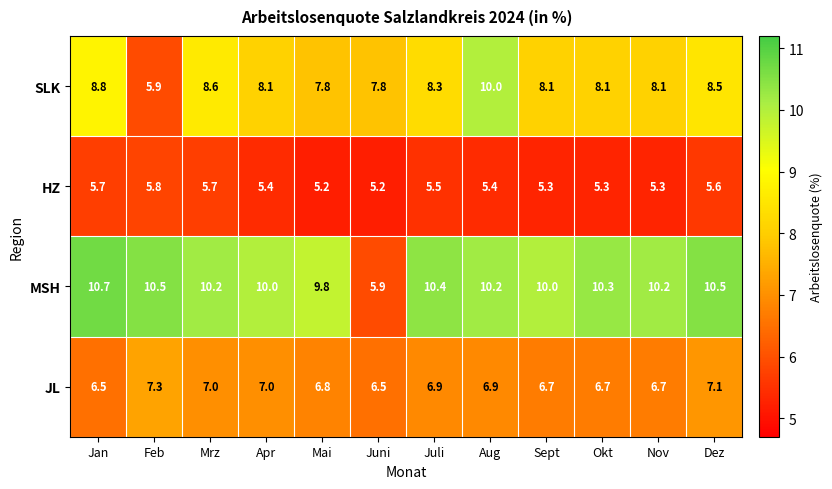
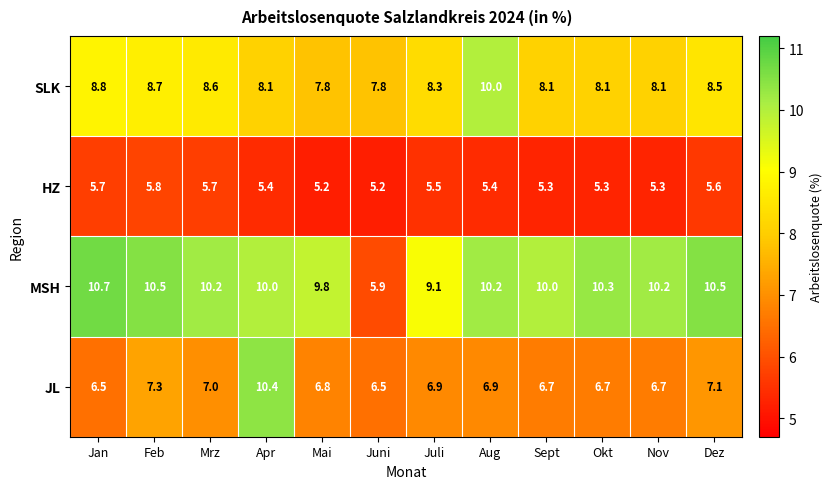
  {
    "SLK": {
      "Jan": 8.8,
-     "Feb": 5.9,
+     "Feb": 8.7,
      "Mrz": 8.6,
      "Apr": 8.1,
      "Mai": 7.8,
      "Juni": 7.8,
      "Juli": 8.3,
      "Aug": 10.0,
      "Sept": 8.1,
      "Okt": 8.1,
      "Nov": 8.1,
      "Dez": 8.5
    },
    "HZ": {
      "Jan": 5.7,
      "Feb": 5.8,
      "Mrz": 5.7,
      "Apr": 5.4,
      "Mai": 5.2,
      "Juni": 5.2,
      "Juli": 5.5,
      "Aug": 5.4,
      "Sept": 5.3,
      "Okt": 5.3,
      "Nov": 5.3,
      "Dez": 5.6
    },
    "MSH": {
      "Jan": 10.7,
      "Feb": 10.5,
      "Mrz": 10.2,
      "Apr": 10.0,
      "Mai": 9.8,
      "Juni": 5.9,
-     "Juli": 10.4,
+     "Juli": 9.1,
      "Aug": 10.2,
      "Sept": 10.0,
      "Okt": 10.3,
      "Nov": 10.2,
      "Dez": 10.5
    },
    "JL": {
      "Jan": 6.5,
      "Feb": 7.3,
      "Mrz": 7.0,
-     "Apr": 7.0,
+     "Apr": 10.4,
      "Mai": 6.8,
      "Juni": 6.5,
      "Juli": 6.9,
      "Aug": 6.9,
      "Sept": 6.7,
      "Okt": 6.7,
      "Nov": 6.7,
      "Dez": 7.1
    }
  }
